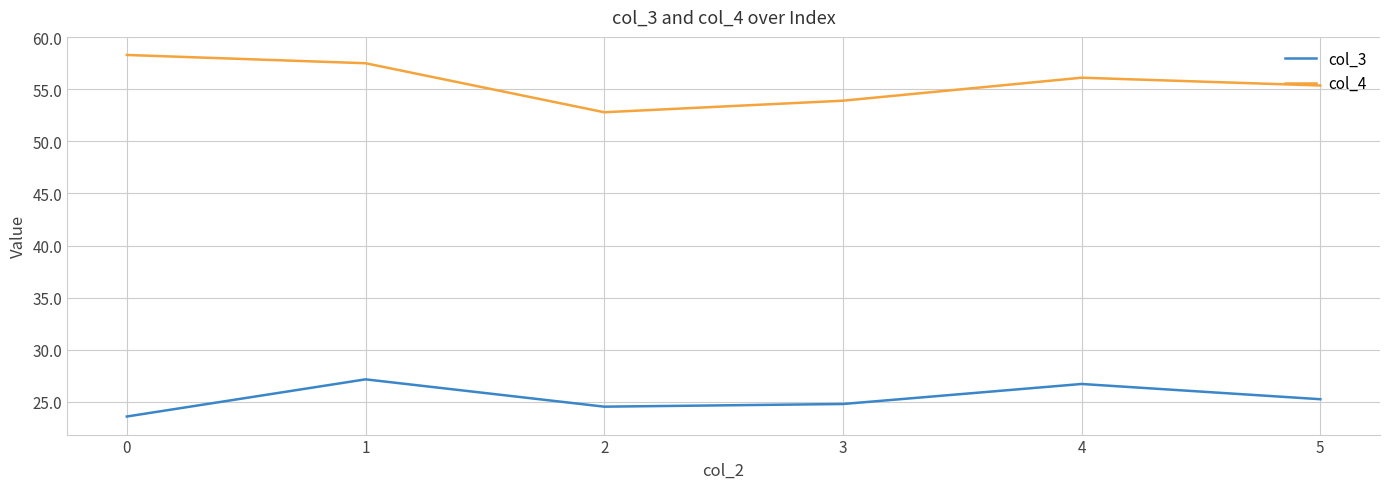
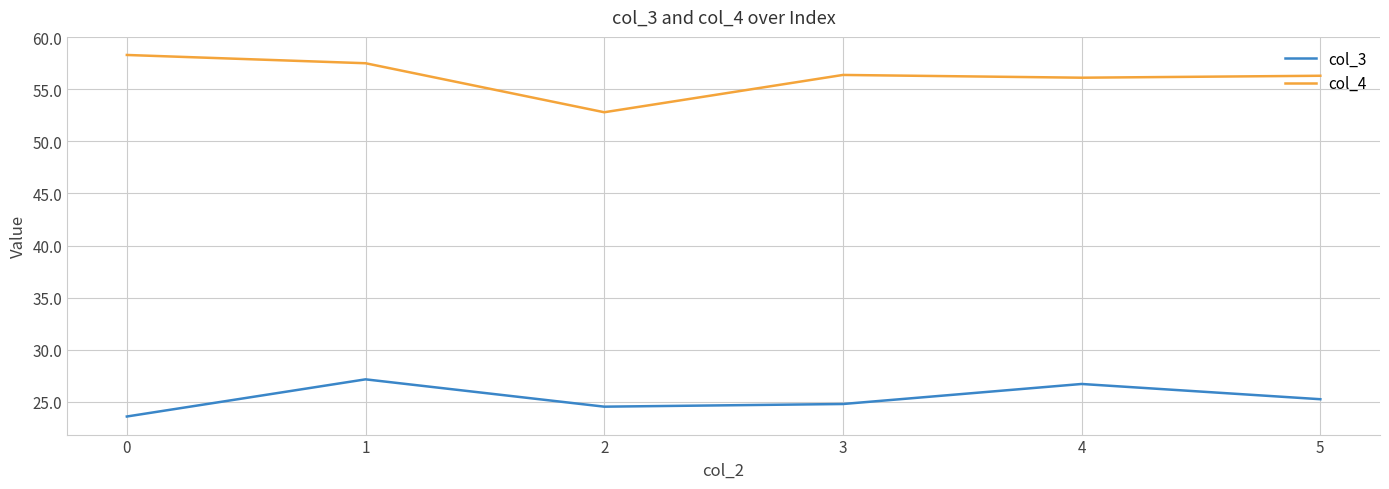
  {
    "col_3": {
      "0": 23.6,
      "1": 27.2,
      "2": 24.5,
      "3": 24.8,
      "4": 26.7,
      "5": 25.3
    },
    "col_4": {
      "0": 58.3,
      "1": 57.5,
      "2": 52.8,
-     "3": 53.9,
+     "3": 56.4,
      "4": 56.1,
-     "5": 55.4
+     "5": 56.3
    }
  }
